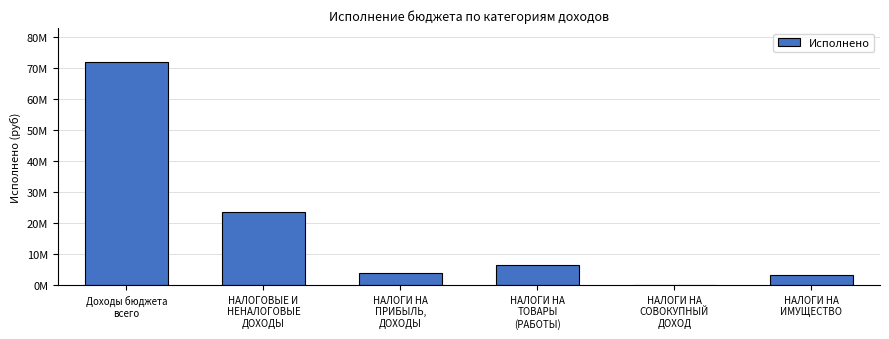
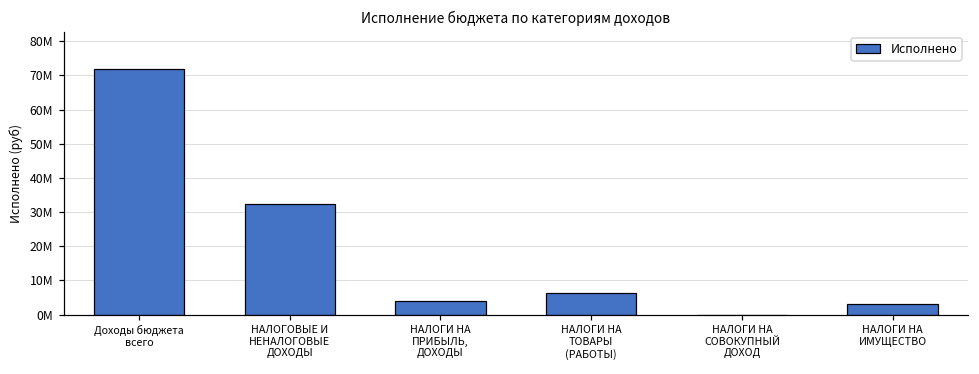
  {
    "Доходы бюджета всего": "72М",
-   "НАЛОГОВЫЕ И НЕНАЛОГОВЫЕ ДОХОДЫ": "24М",
+   "НАЛОГОВЫЕ И НЕНАЛОГОВЫЕ ДОХОДЫ": "32М",
    "НАЛОГИ НА ПРИБЫЛЬ, ДОХОДЫ": "4М",
    "НАЛОГИ НА ТОВАРЫ (РАБОТЫ)": "6М",
    "НАЛОГИ НА ИМУЩЕСТВО": "3М"
  }
